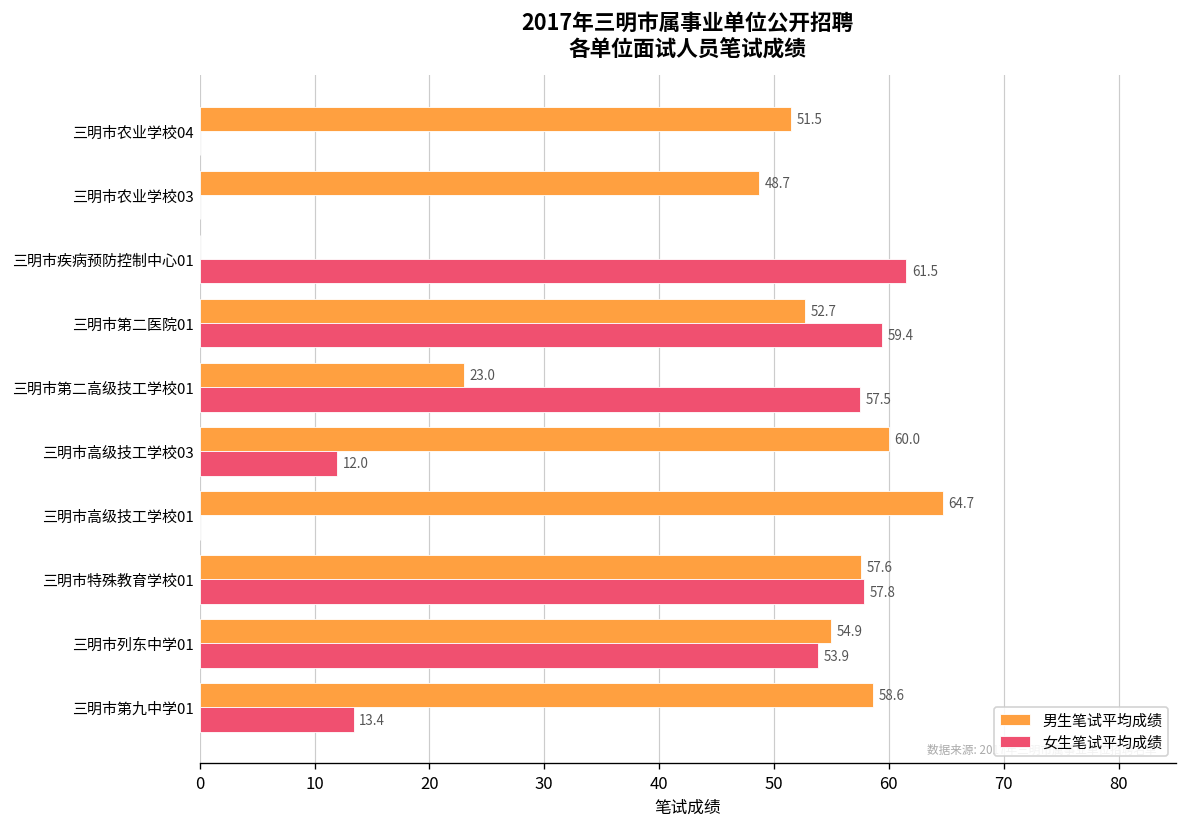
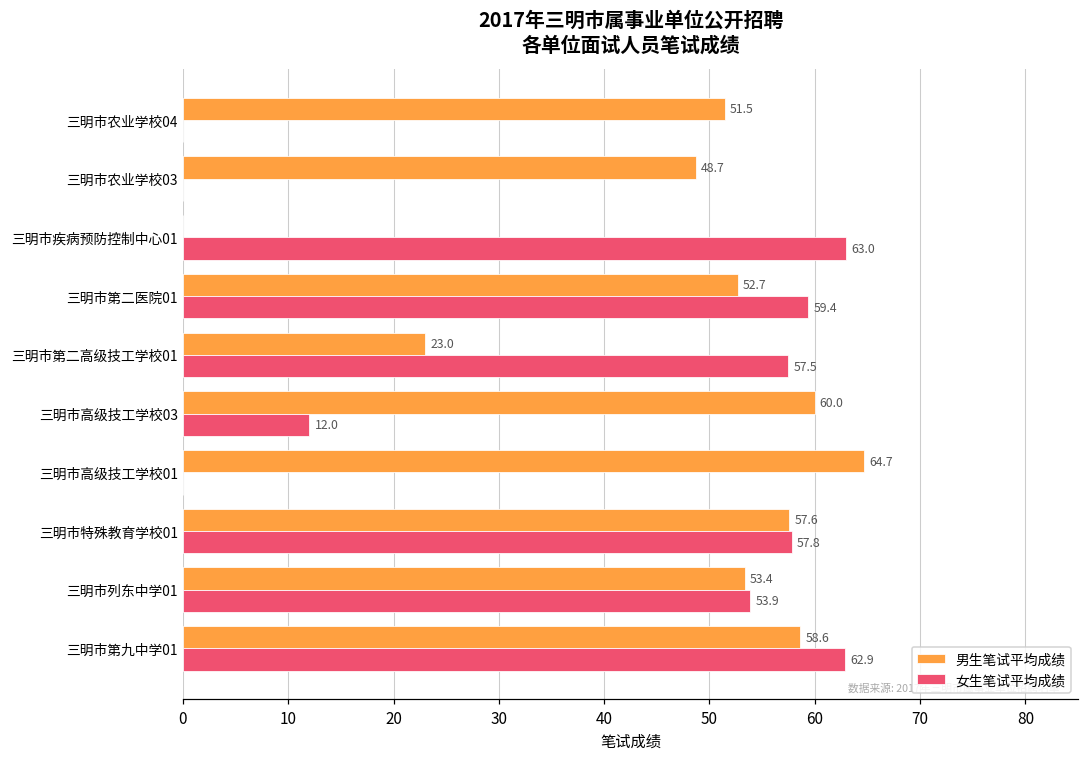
  {
    "男生笔试平均成绩": {
      "三明市农业学校04": 51.5,
      "三明市农业学校03": 48.7,
      "三明市第二医院01": 52.7,
      "三明市第二高级技工学校01": 23.0,
      "三明市高级技工学校03": 60.0,
      "三明市高级技工学校01": 64.7,
      "三明市特殊教育学校01": 57.6,
-     "三明市列东中学01": 54.9,
+     "三明市列东中学01": 53.4,
      "三明市第九中学01": 58.6
    },
    "女生笔试平均成绩": {
-     "三明市疾病预防控制中心01": 61.5,
+     "三明市疾病预防控制中心01": 63.0,
      "三明市第二医院01": 59.4,
      "三明市第二高级技工学校01": 57.5,
      "三明市高级技工学校03": 12.0,
      "三明市特殊教育学校01": 57.8,
      "三明市列东中学01": 53.9,
-     "三明市第九中学01": 13.4
+     "三明市第九中学01": 62.9
    }
  }
